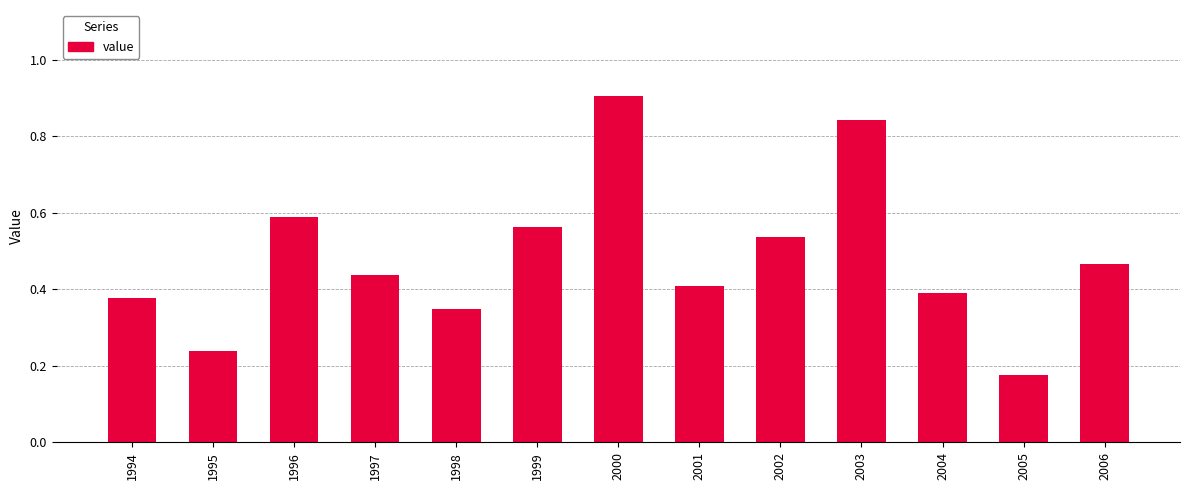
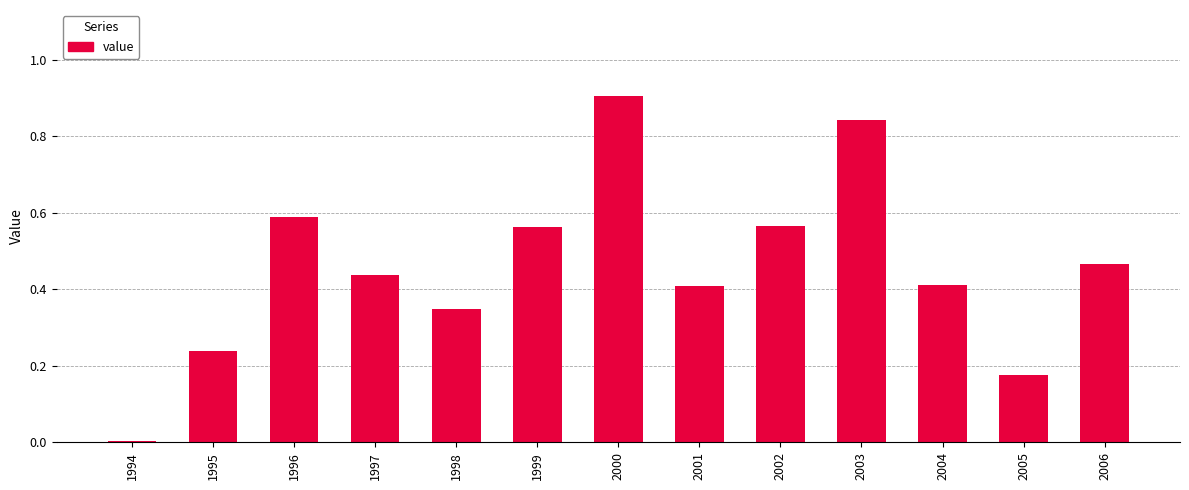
  {
-   "1994": 0.38,
+   "1994": 0.00,
    "1995": 0.24,
    "1996": 0.59,
    "1997": 0.44,
    "1998": 0.35,
    "1999": 0.56,
    "2000": 0.90,
    "2001": 0.41,
-   "2002": 0.54,
+   "2002": 0.57,
    "2003": 0.84,
-   "2004": 0.39,
+   "2004": 0.41,
    "2005": 0.18,
    "2006": 0.47
  }
